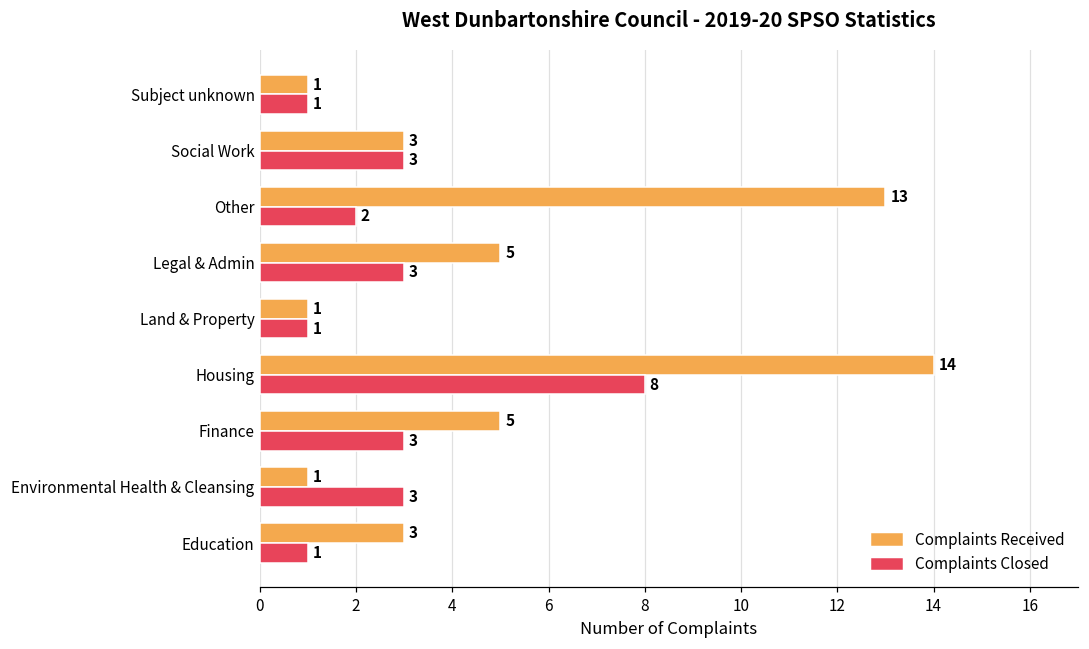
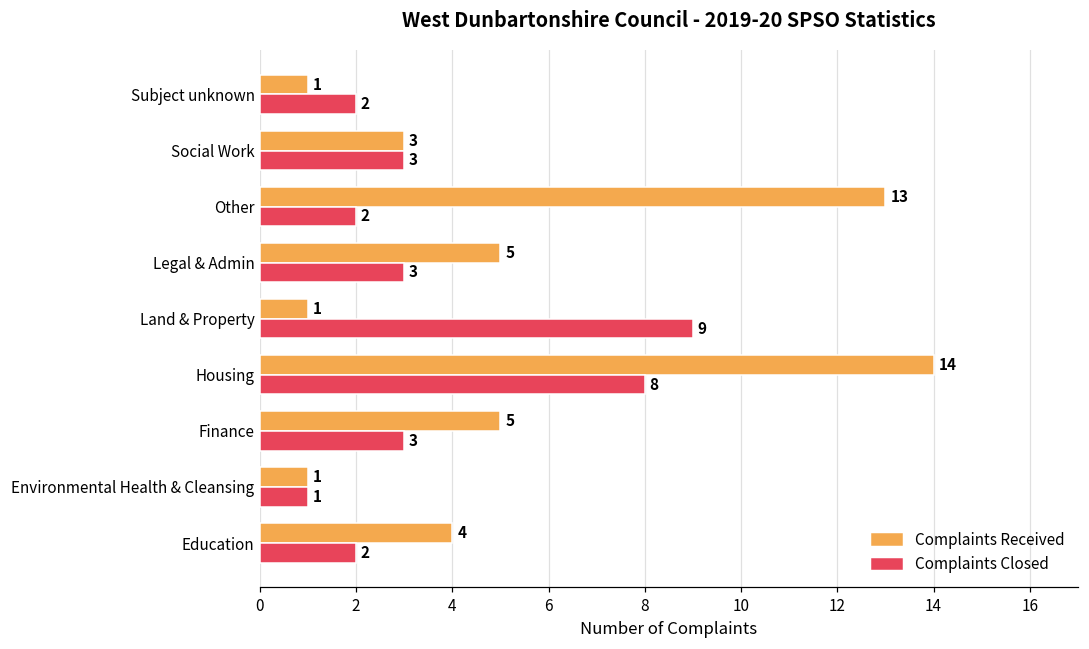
  {
    "Complaints Received": {
      "Subject unknown": 1,
      "Social Work": 3,
      "Other": 13,
      "Legal & Admin": 5,
      "Land & Property": 1,
      "Housing": 14,
      "Finance": 5,
      "Environmental Health & Cleansing": 1,
-     "Education": 3
+     "Education": 4
    },
    "Complaints Closed": {
-     "Subject unknown": 1,
+     "Subject unknown": 2,
      "Social Work": 3,
      "Other": 2,
      "Legal & Admin": 3,
-     "Land & Property": 1,
+     "Land & Property": 9,
      "Housing": 8,
      "Finance": 3,
-     "Environmental Health & Cleansing": 3,
-     "Education": 1
+     "Environmental Health & Cleansing": 1,
+     "Education": 2
    }
  }
